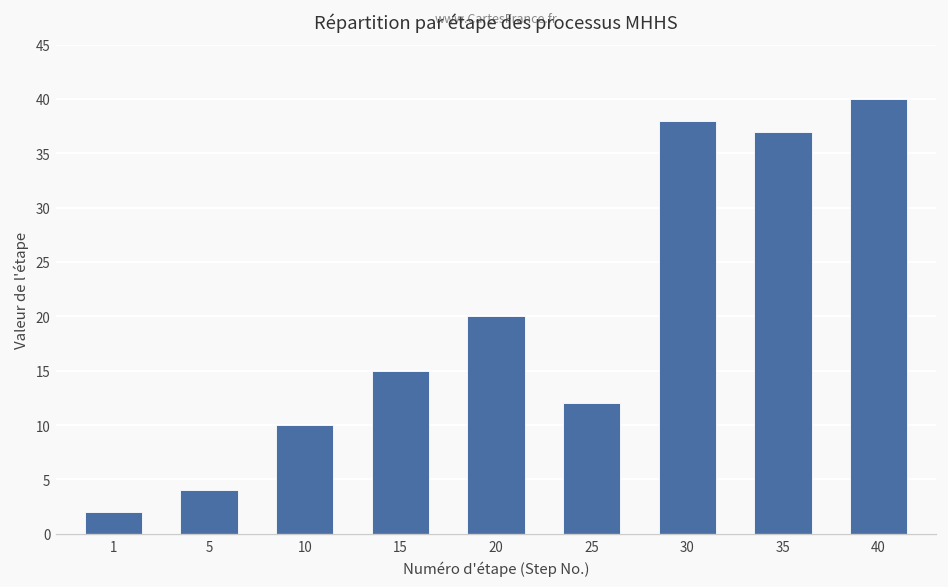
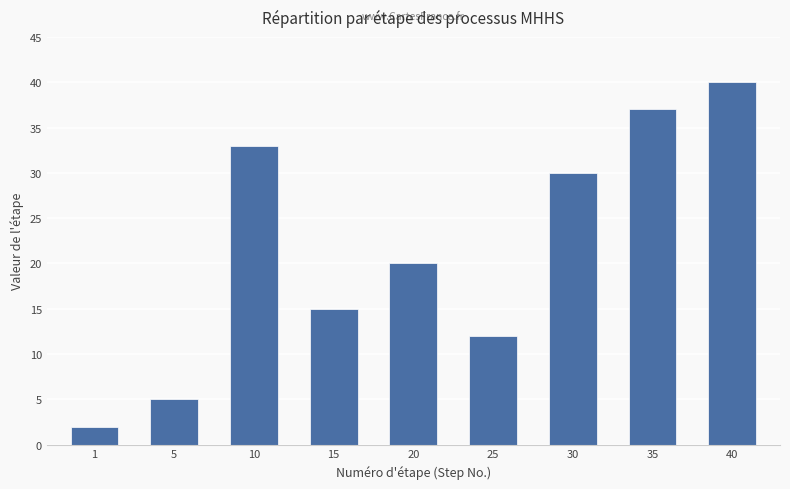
  {
    "1": 2,
-   "5": 4,
-   "10": 10,
+   "5": 5,
+   "10": 33,
    "15": 15,
    "20": 20,
    "25": 12,
-   "30": 38,
+   "30": 30,
    "35": 37,
    "40": 40
  }
